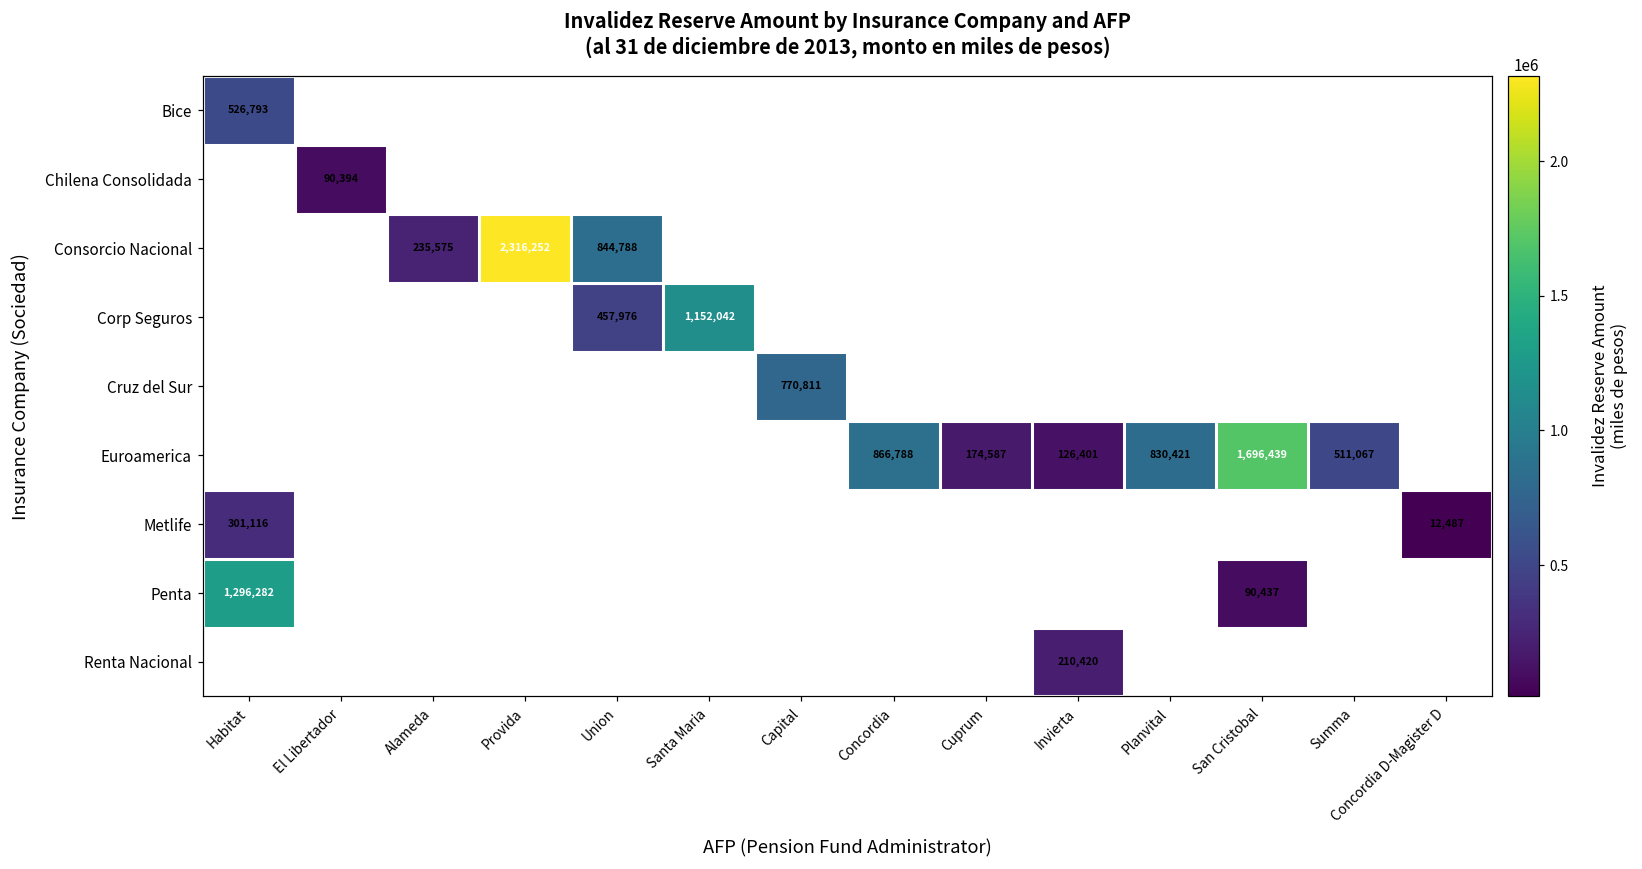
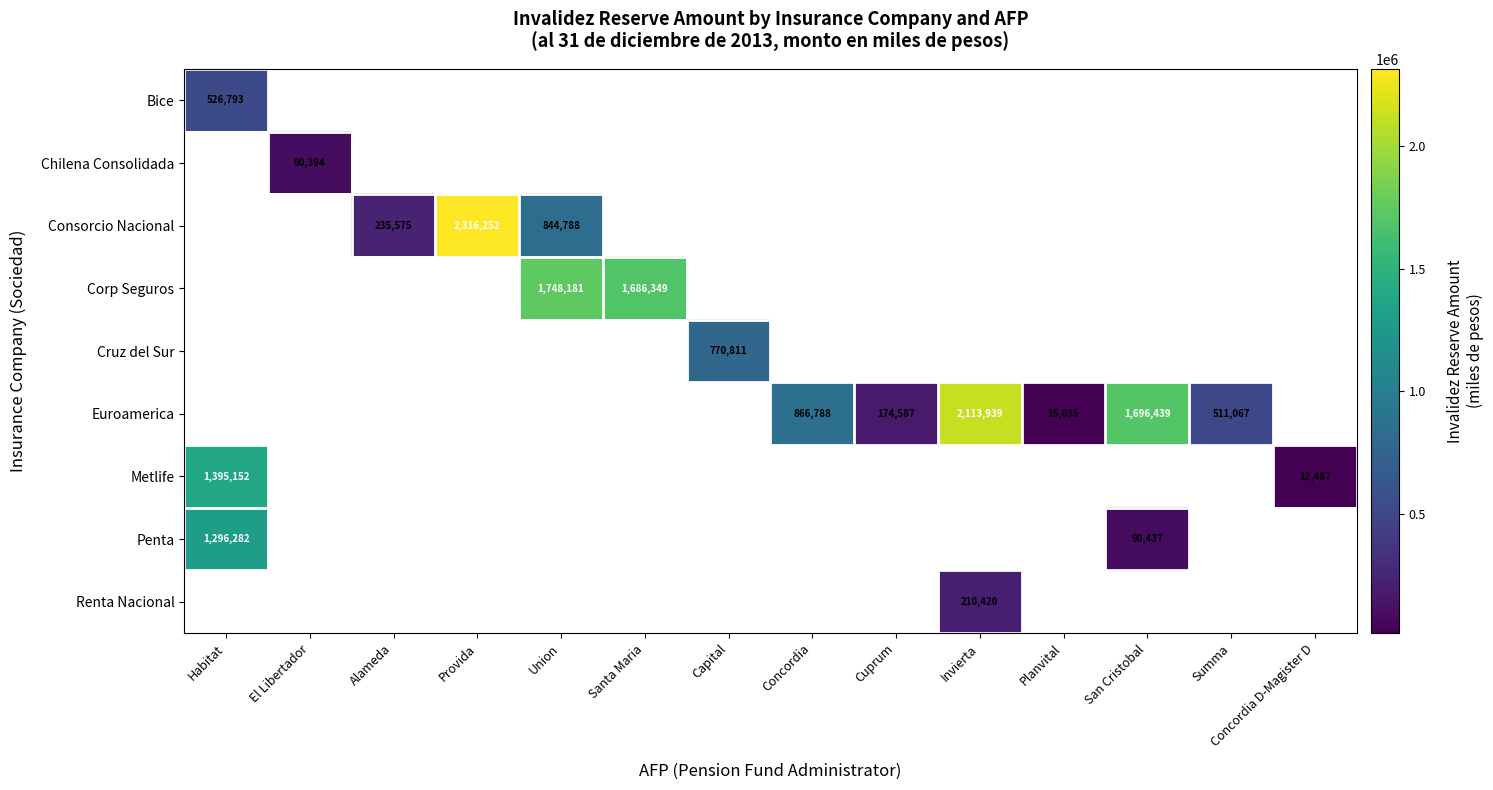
  {
    "Bice": {
      "Habitat": "526,793"
    },
    "Chilena Consolidada": {
      "El Libertador": "90,394"
    },
    "Consorcio Nacional": {
      "Alameda": "235,575",
      "Provida": "2,316,252",
      "Union": "844,788"
    },
    "Corp Seguros": {
-     "Union": "457,976",
-     "Santa Maria": "1,152,042"
+     "Union": "1,748,181",
+     "Santa Maria": "1,686,349"
    },
    "Cruz del Sur": {
      "Capital": "770,811"
    },
    "Euroamerica": {
      "Concordia": "866,788",
      "Cuprum": "174,587",
-     "Invierta": "126,401",
-     "Planvital": "830,421",
+     "Invierta": "2,113,939",
+     "Planvital": "15,035",
      "San Cristobal": "1,696,439",
      "Summa": "511,067"
    },
    "Metlife": {
-     "Habitat": "301,116",
+     "Habitat": "1,395,152",
      "Concordia D-Magister D": "12,487"
    },
    "Penta": {
      "Habitat": "1,296,282",
      "San Cristobal": "90,437"
    },
    "Renta Nacional": {
      "Invierta": "210,420"
    }
  }
